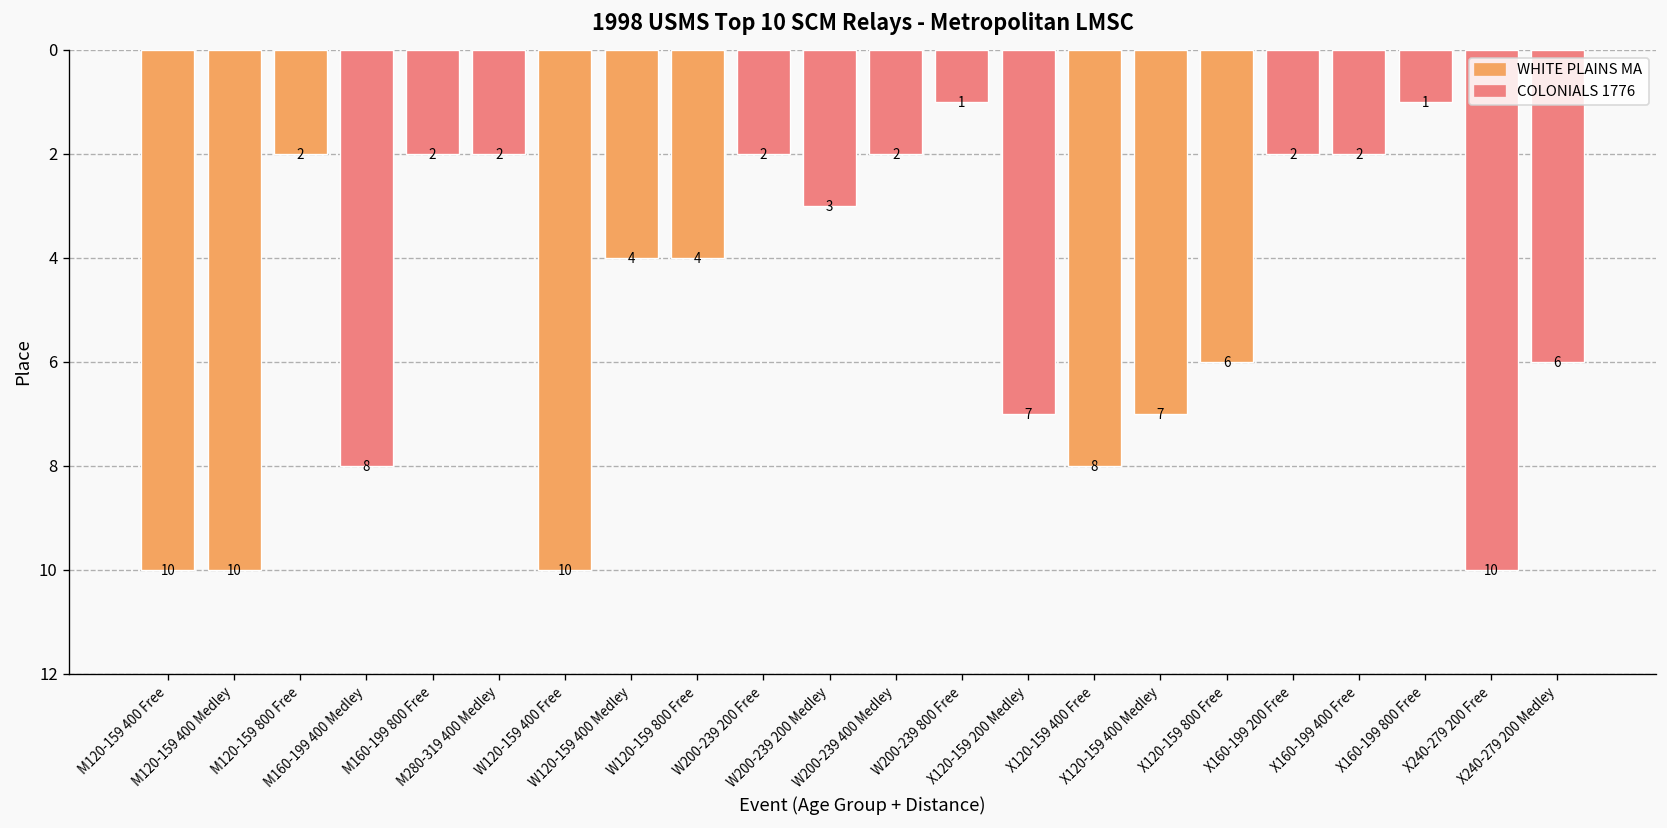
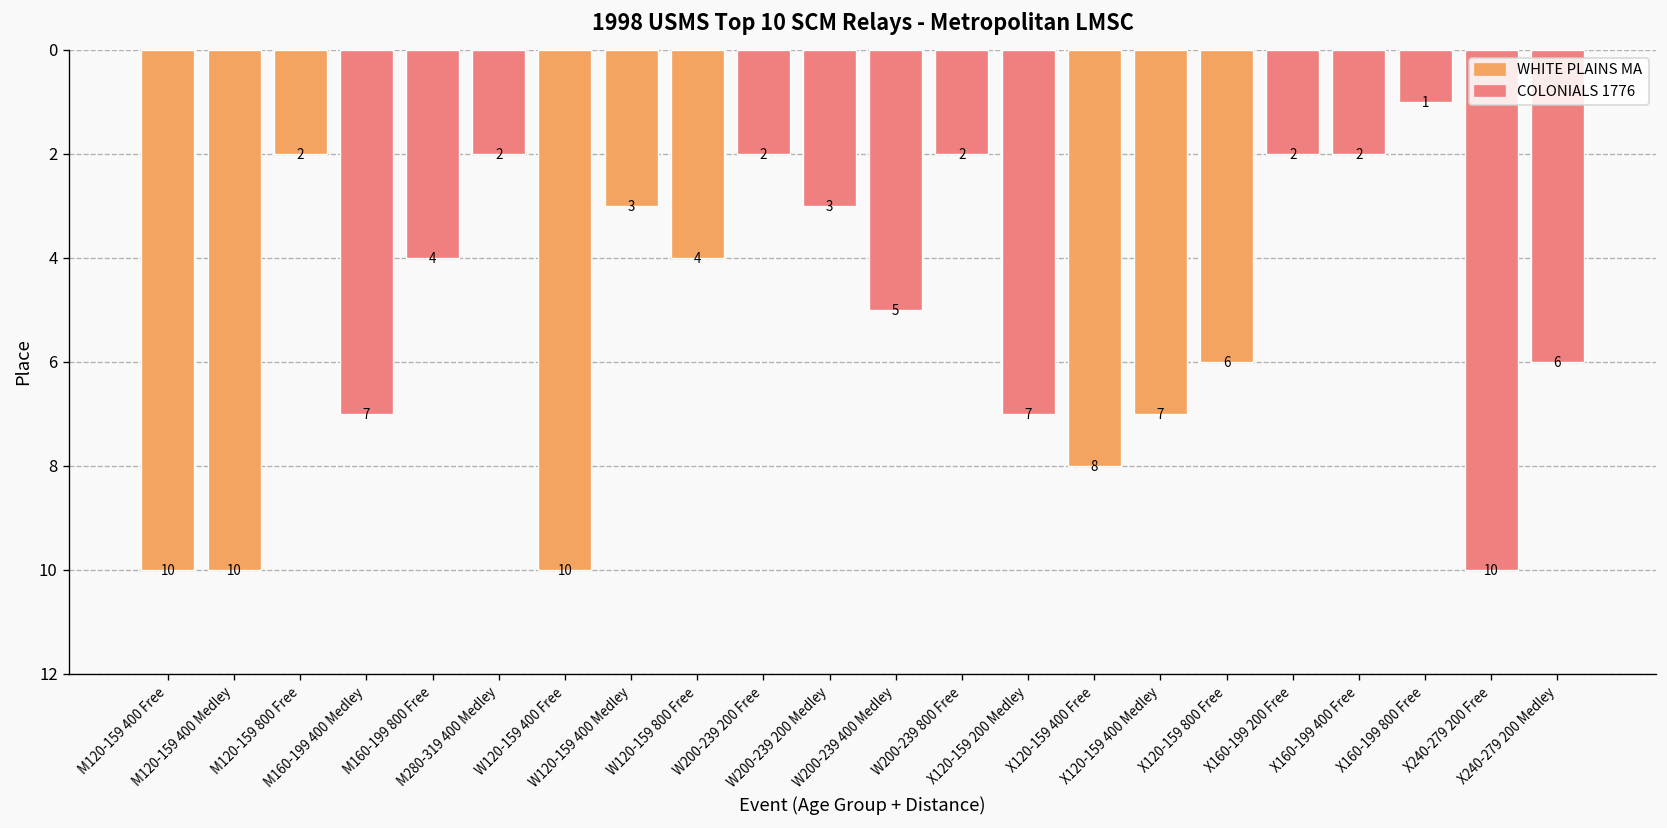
  {
    "M120-159 400 Free": 10,
    "M120-159 400 Medley": 10,
    "M120-159 800 Free": 2,
-   "M160-199 400 Medley": 8,
-   "M160-199 800 Free": 2,
+   "M160-199 400 Medley": 7,
+   "M160-199 800 Free": 4,
    "M280-319 400 Medley": 2,
    "W120-159 400 Free": 10,
-   "W120-159 400 Medley": 4,
+   "W120-159 400 Medley": 3,
    "W120-159 800 Free": 4,
    "W200-239 200 Free": 2,
    "W200-239 200 Medley": 3,
-   "W200-239 400 Medley": 2,
-   "W200-239 800 Free": 1,
+   "W200-239 400 Medley": 5,
+   "W200-239 800 Free": 2,
    "X120-159 200 Medley": 7,
    "X120-159 400 Free": 8,
    "X120-159 400 Medley": 7,
    "X120-159 800 Free": 6,
    "X160-199 200 Free": 2,
    "X160-199 400 Free": 2,
    "X160-199 800 Free": 1,
    "X240-279 200 Free": 10,
    "X240-279 200 Medley": 6
  }
